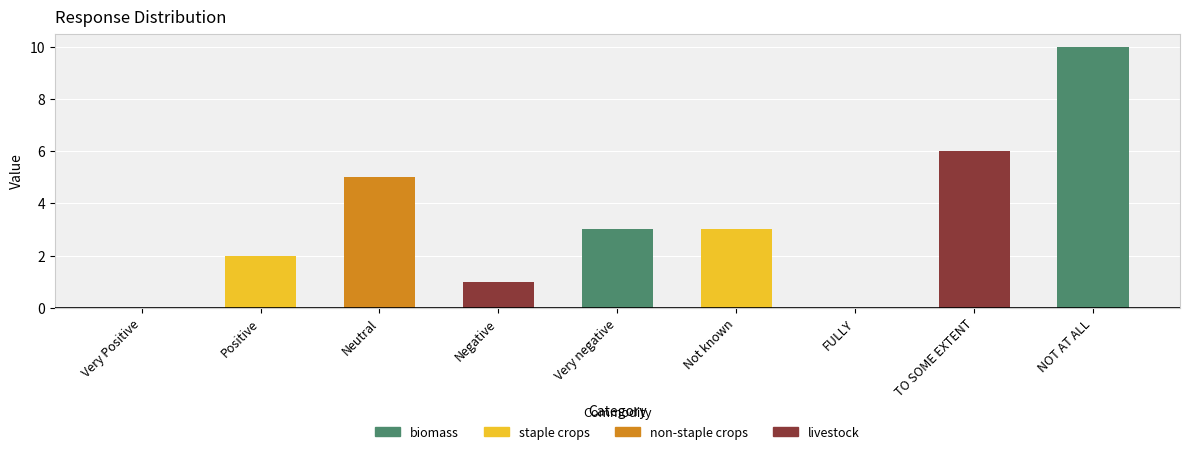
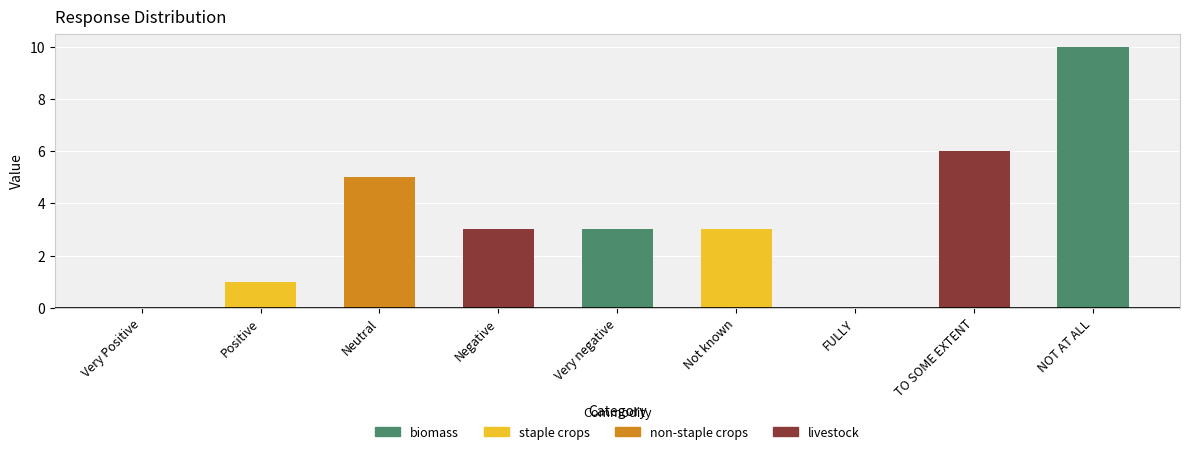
  {
    "Very Positive": 0,
-   "Positive": 2,
+   "Positive": 1,
    "Neutral": 5,
-   "Negative": 1,
+   "Negative": 3,
    "Very negative": 3,
    "Not known": 3,
    "FULLY": 0,
    "TO SOME EXTENT": 6,
    "NOT AT ALL": 10
  }
